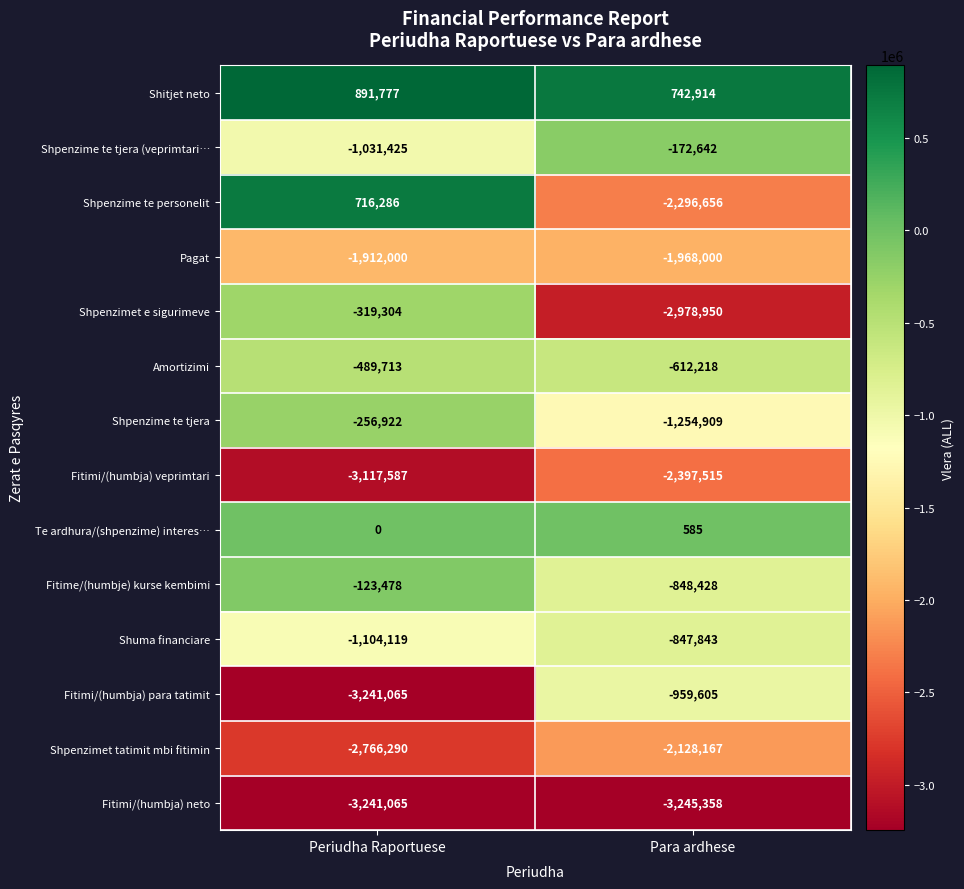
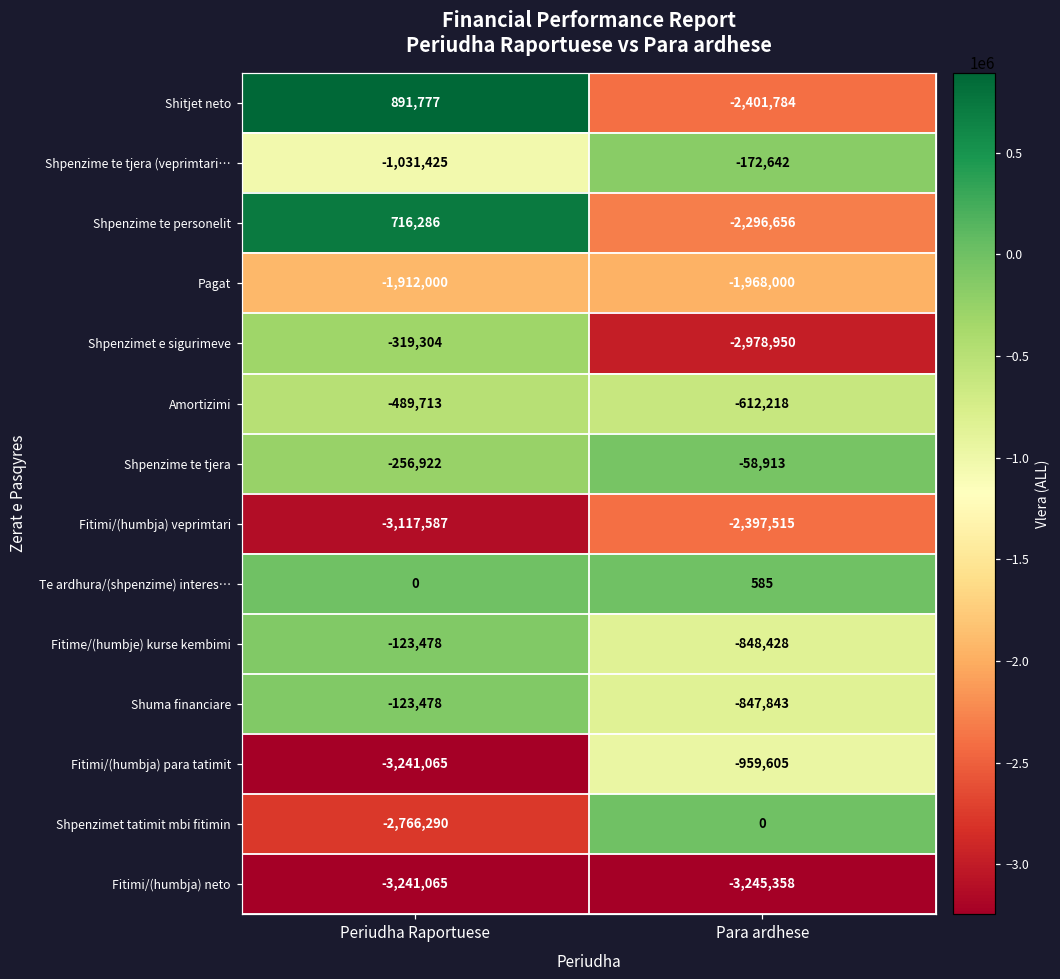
  {
    "Shitjet neto": {
      "Periudha Raportuese": "891,777",
-     "Para ardhese": "742,914"
+     "Para ardhese": "-2,401,784"
    },
    "Shpenzime te tjera (veprimtari…": {
      "Periudha Raportuese": "-1,031,425",
      "Para ardhese": "-172,642"
    },
    "Shpenzime te personelit": {
      "Periudha Raportuese": "716,286",
      "Para ardhese": "-2,296,656"
    },
    "Pagat": {
      "Periudha Raportuese": "-1,912,000",
      "Para ardhese": "-1,968,000"
    },
    "Shpenzimet e sigurimeve": {
      "Periudha Raportuese": "-319,304",
      "Para ardhese": "-2,978,950"
    },
    "Amortizimi": {
      "Periudha Raportuese": "-489,713",
      "Para ardhese": "-612,218"
    },
    "Shpenzime te tjera": {
      "Periudha Raportuese": "-256,922",
-     "Para ardhese": "-1,254,909"
+     "Para ardhese": "-58,913"
    },
    "Fitimi/(humbja) veprimtari": {
      "Periudha Raportuese": "-3,117,587",
      "Para ardhese": "-2,397,515"
    },
    "Te ardhura/(shpenzime) interes…": {
      "Periudha Raportuese": "0",
      "Para ardhese": "585"
    },
    "Fitime/(humbje) kurse kembimi": {
      "Periudha Raportuese": "-123,478",
      "Para ardhese": "-848,428"
    },
    "Shuma financiare": {
-     "Periudha Raportuese": "-1,104,119",
+     "Periudha Raportuese": "-123,478",
      "Para ardhese": "-847,843"
    },
    "Fitimi/(humbja) para tatimit": {
      "Periudha Raportuese": "-3,241,065",
      "Para ardhese": "-959,605"
    },
    "Shpenzimet tatimit mbi fitimin": {
      "Periudha Raportuese": "-2,766,290",
-     "Para ardhese": "-2,128,167"
+     "Para ardhese": "0"
    },
    "Fitimi/(humbja) neto": {
      "Periudha Raportuese": "-3,241,065",
      "Para ardhese": "-3,245,358"
    }
  }
